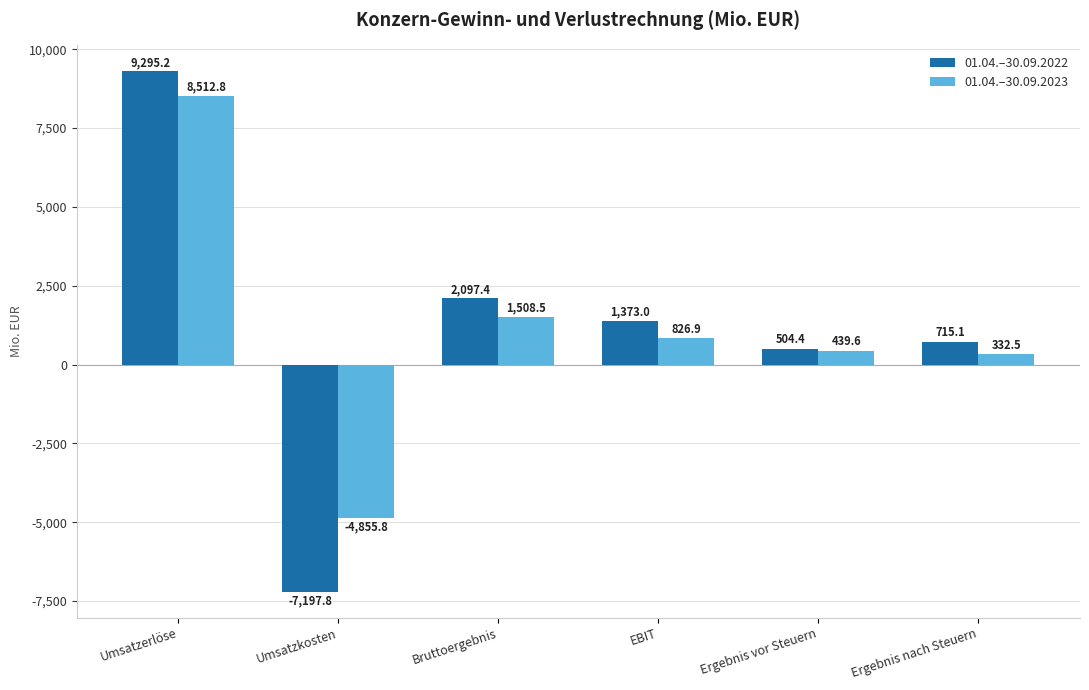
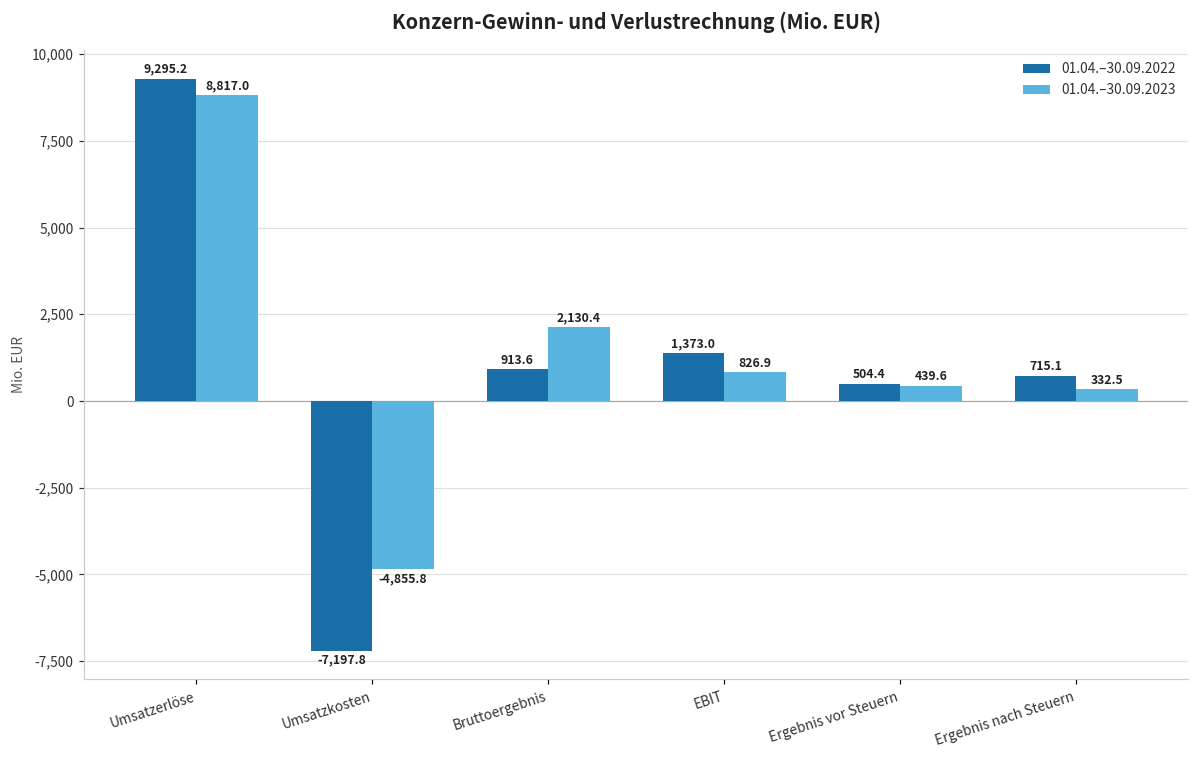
  {
    "01.04.–30.09.2022": {
      "Umsatzerlöse": "9,295.2",
      "Umsatzkosten": "-7,197.8",
-     "Bruttoergebnis": "2,097.4",
+     "Bruttoergebnis": "913.6",
      "EBIT": "1,373.0",
      "Ergebnis vor Steuern": "504.4",
      "Ergebnis nach Steuern": "715.1"
    },
    "01.04.–30.09.2023": {
-     "Umsatzerlöse": "8,512.8",
+     "Umsatzerlöse": "8,817.0",
      "Umsatzkosten": "-4,855.8",
-     "Bruttoergebnis": "1,508.5",
+     "Bruttoergebnis": "2,130.4",
      "EBIT": "826.9",
      "Ergebnis vor Steuern": "439.6",
      "Ergebnis nach Steuern": "332.5"
    }
  }
